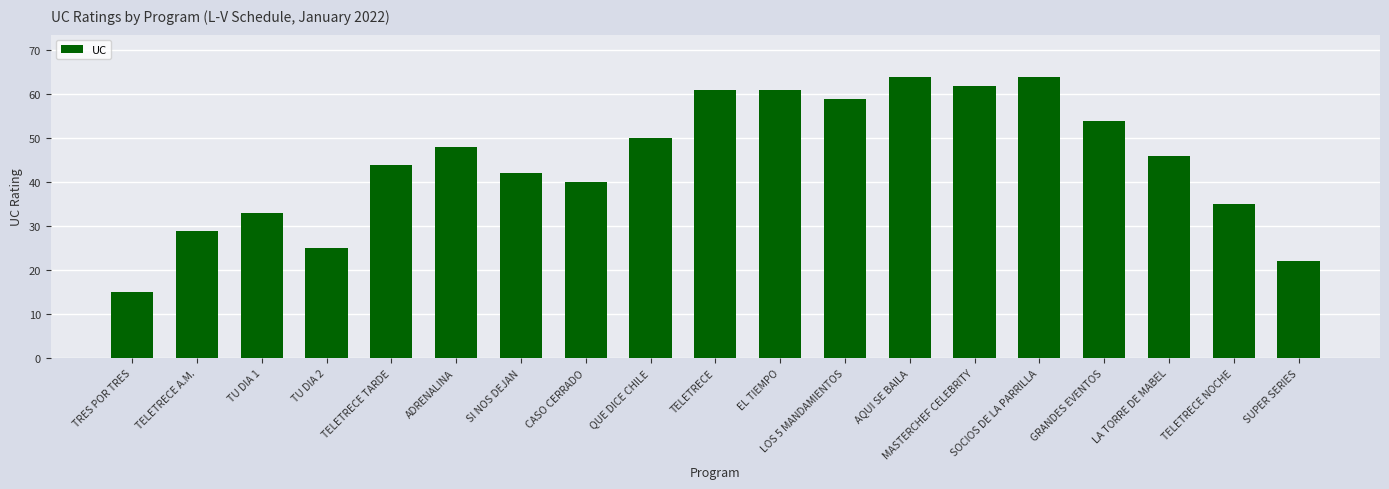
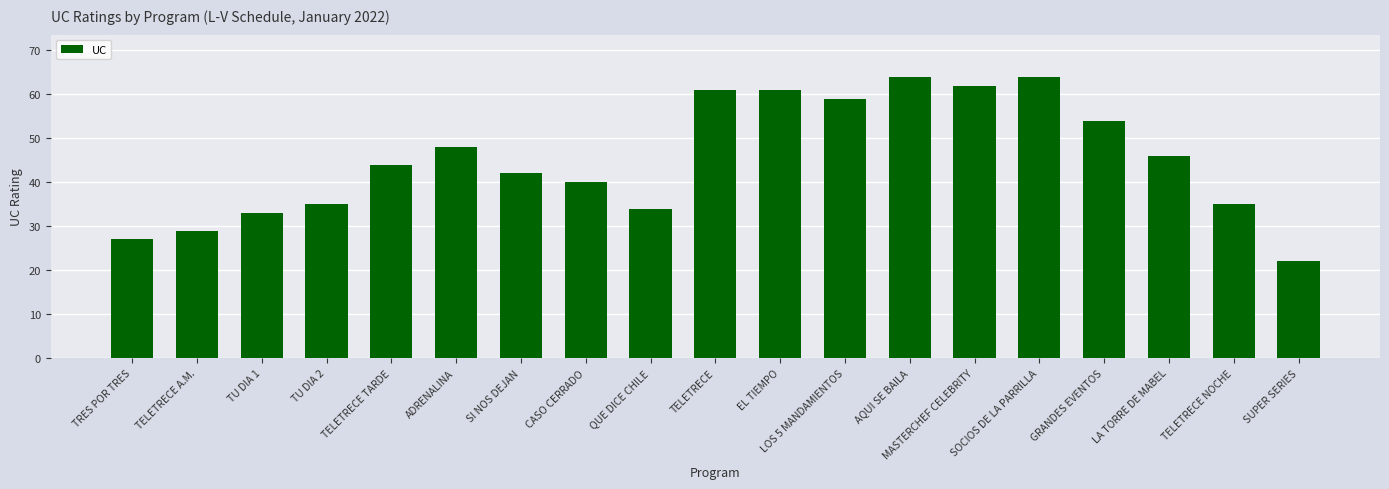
  {
-   "TRES POR TRES": 15,
+   "TRES POR TRES": 27,
    "TELETRECE A.M.": 29,
    "TU DIA 1": 33,
-   "TU DIA 2": 25,
+   "TU DIA 2": 35,
    "TELETRECE TARDE": 44,
    "ADRENALINA": 48,
    "SI NOS DEJAN": 42,
    "CASO CERRADO": 40,
-   "QUE DICE CHILE": 50,
+   "QUE DICE CHILE": 34,
    "TELETRECE": 61,
    "EL TIEMPO": 61,
    "LOS 5 MANDAMIENTOS": 59,
    "AQUI SE BAILA": 64,
    "MASTERCHEF CELEBRITY": 62,
    "SOCIOS DE LA PARRILLA": 64,
    "GRANDES EVENTOS": 54,
    "LA TORRE DE MABEL": 46,
    "TELETRECE NOCHE": 35,
    "SUPER SERIES": 22
  }
